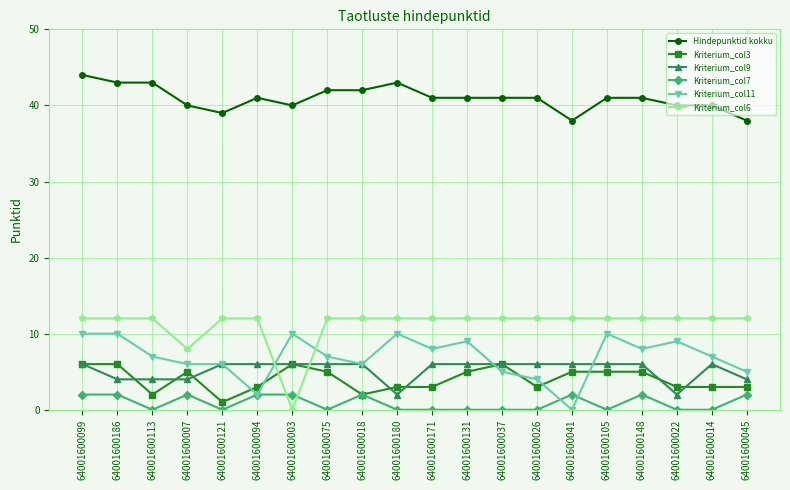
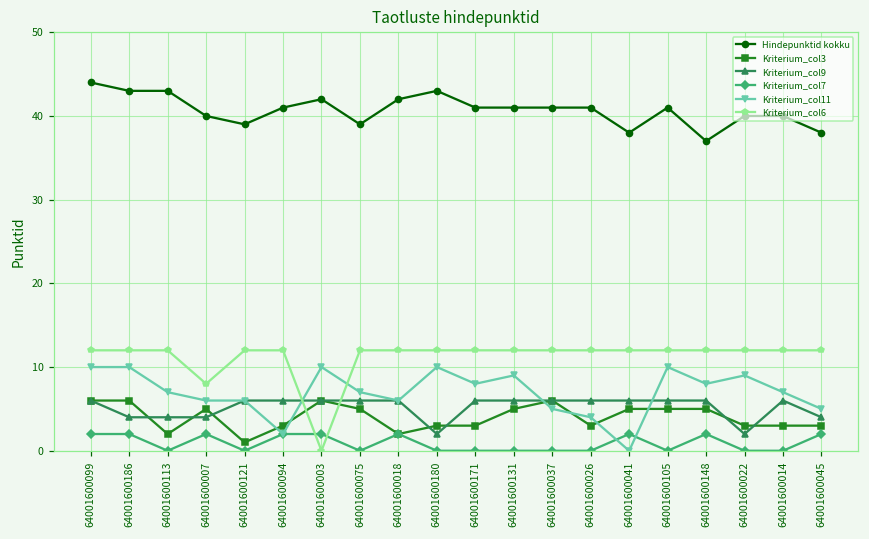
  {
    "Hindepunktid kokku": {
      "64001600099": 44,
      "64001600186": 43,
      "64001600113": 43,
      "64001600007": 40,
      "64001600121": 39,
      "64001600094": 41,
-     "64001600003": 40,
-     "64001600075": 42,
+     "64001600003": 42,
+     "64001600075": 39,
      "64001600018": 42,
      "64001600180": 43,
      "64001600171": 41,
      "64001600131": 41,
      "64001600037": 41,
      "64001600026": 41,
      "64001600041": 38,
      "64001600105": 41,
-     "64001600148": 41,
+     "64001600148": 37,
      "64001600045": 38
    }
  }
